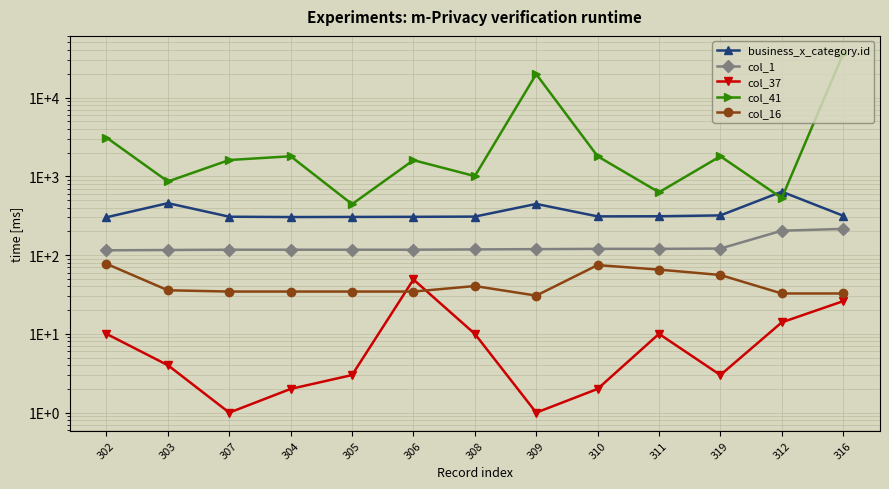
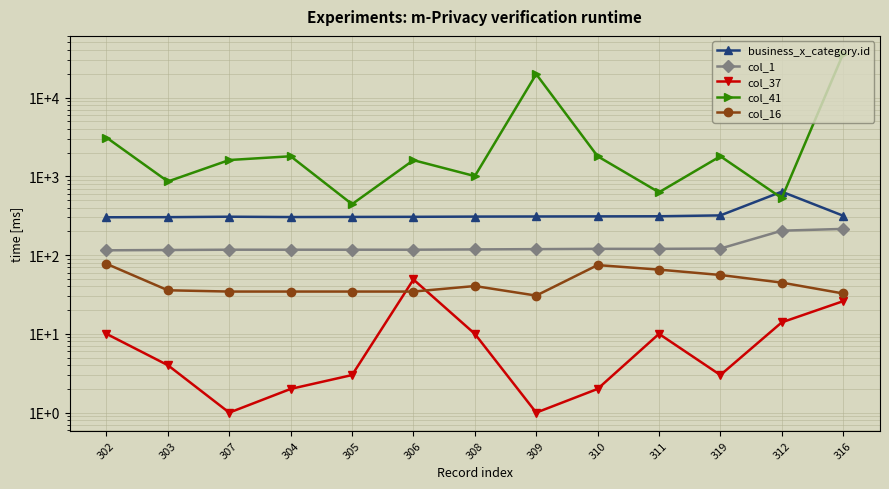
  {
    "business_x_category.id": {
      "302": 300,
-     "303": 500,
+     "303": 300,
      "307": 310,
      "304": 300,
      "305": 310,
      "306": 310,
      "308": 310,
-     "309": 400,
+     "309": 310,
      "310": 310,
      "311": 310,
      "319": 320,
      "312": 600,
      "316": 320
    },
    "col_1": {
      "302": 120,
      "303": 120,
      "307": 120,
      "304": 120,
      "305": 120,
      "306": 120,
      "308": 120,
      "309": 120,
      "310": 120,
      "311": 120,
      "319": 120,
      "312": 200,
      "316": 220
    },
    "col_37": {
      "302": 10,
      "303": 4,
      "307": 1,
      "304": 2,
      "305": 3,
      "306": 50,
      "308": 10,
      "309": 1,
      "310": 2,
      "311": 10,
      "319": 3,
      "312": 14,
      "316": 26
    },
    "col_41": {
      "302": 3100,
      "303": 900,
      "307": 1600,
      "304": 1800,
      "305": 400,
      "306": 1600,
      "308": 1000,
      "309": 20000,
      "310": 1800,
      "311": 600,
      "319": 1800,
      "312": 500
    },
    "col_16": {
      "302": 80,
      "303": 40,
      "307": 30,
      "304": 30,
      "305": 30,
      "306": 30,
      "308": 40,
      "309": 31,
      "310": 70,
      "311": 70,
      "319": 60,
-     "312": 33,
+     "312": 40,
      "316": 33
    }
  }
